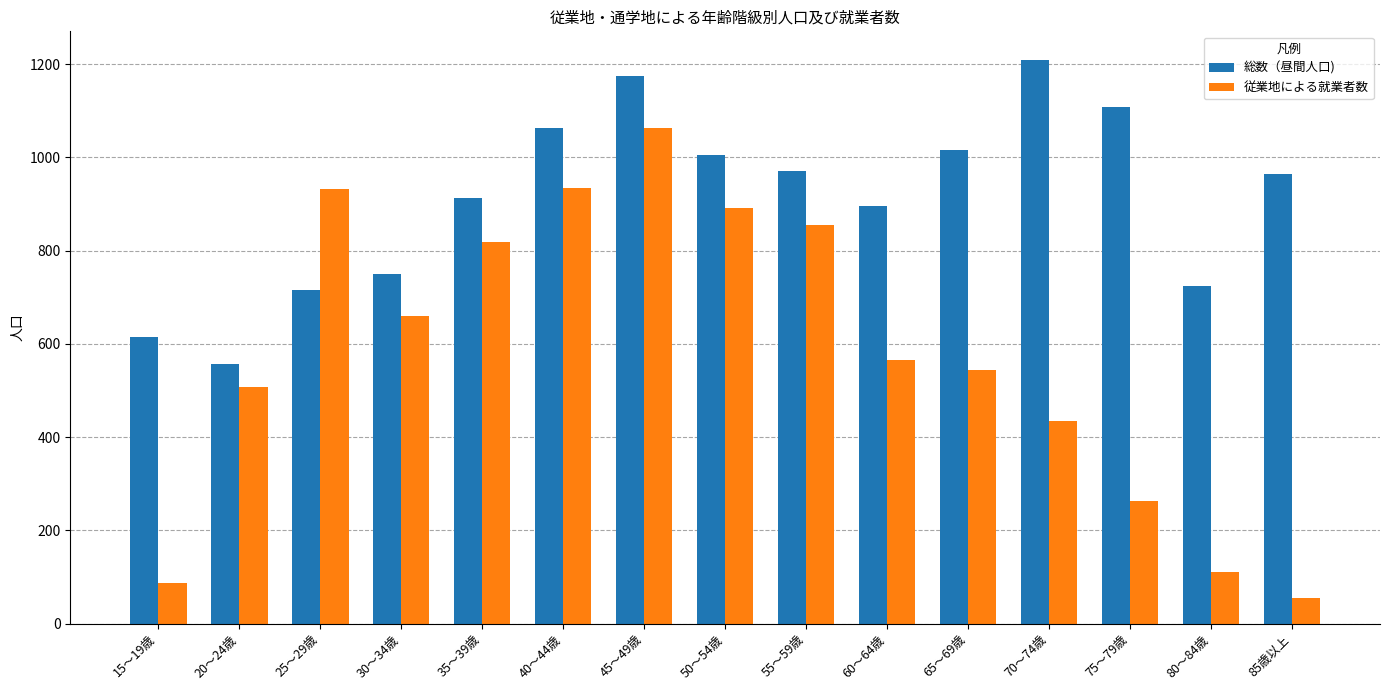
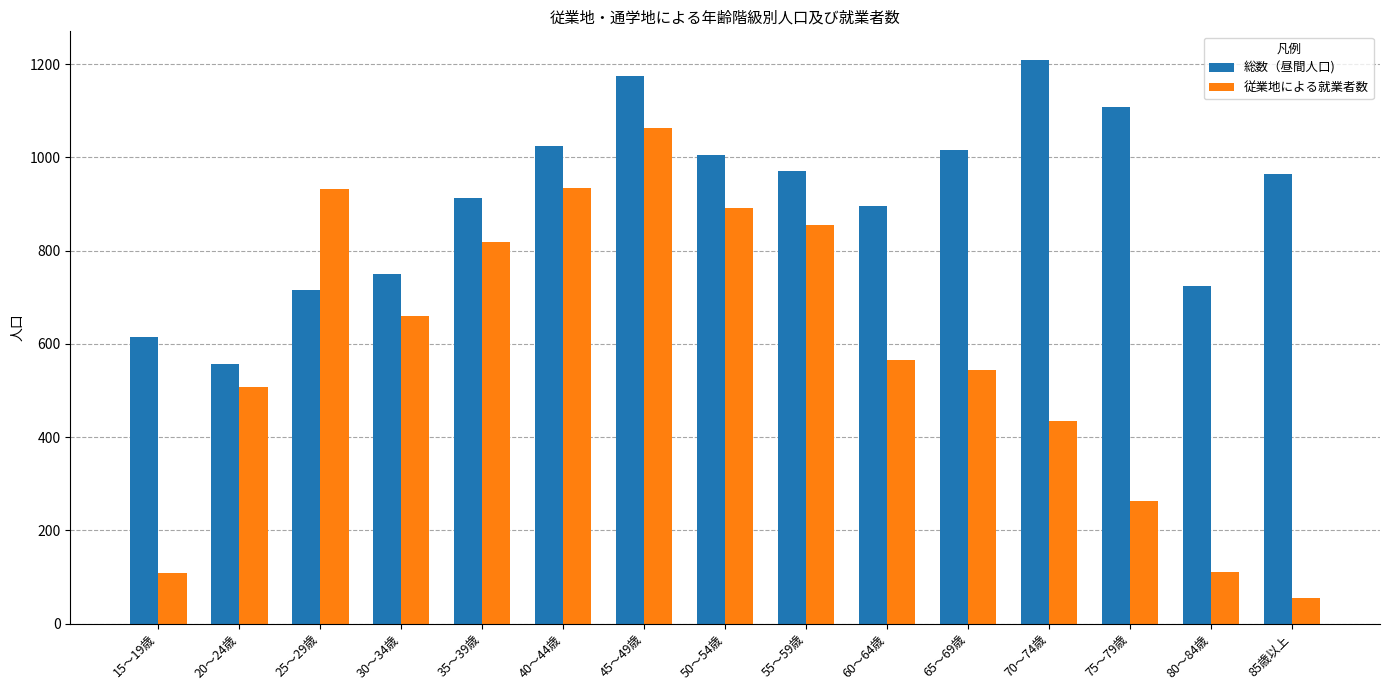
  {
    "総数（昼間人口)": {
      "15～19歳": 610,
      "20～24歳": 560,
      "25～29歳": 720,
      "30～34歳": 750,
      "35～39歳": 910,
-     "40～44歳": 1060,
+     "40～44歳": 1030,
      "45～49歳": 1180,
      "50～54歳": 1010,
      "55～59歳": 970,
      "60～64歳": 900,
      "65～69歳": 1020,
      "70～74歳": 1210,
      "75～79歳": 1110,
      "80～84歳": 730,
      "85歳以上": 960
    },
    "従業地による就業者数": {
-     "15～19歳": 90,
+     "15～19歳": 110,
      "20～24歳": 510,
      "25～29歳": 930,
      "30～34歳": 660,
      "35～39歳": 820,
      "40～44歳": 940,
      "45～49歳": 1060,
      "50～54歳": 890,
      "55～59歳": 860,
      "60～64歳": 570,
      "65～69歳": 540,
      "70～74歳": 440,
      "75～79歳": 260,
      "80～84歳": 110,
      "85歳以上": 50
    }
  }
